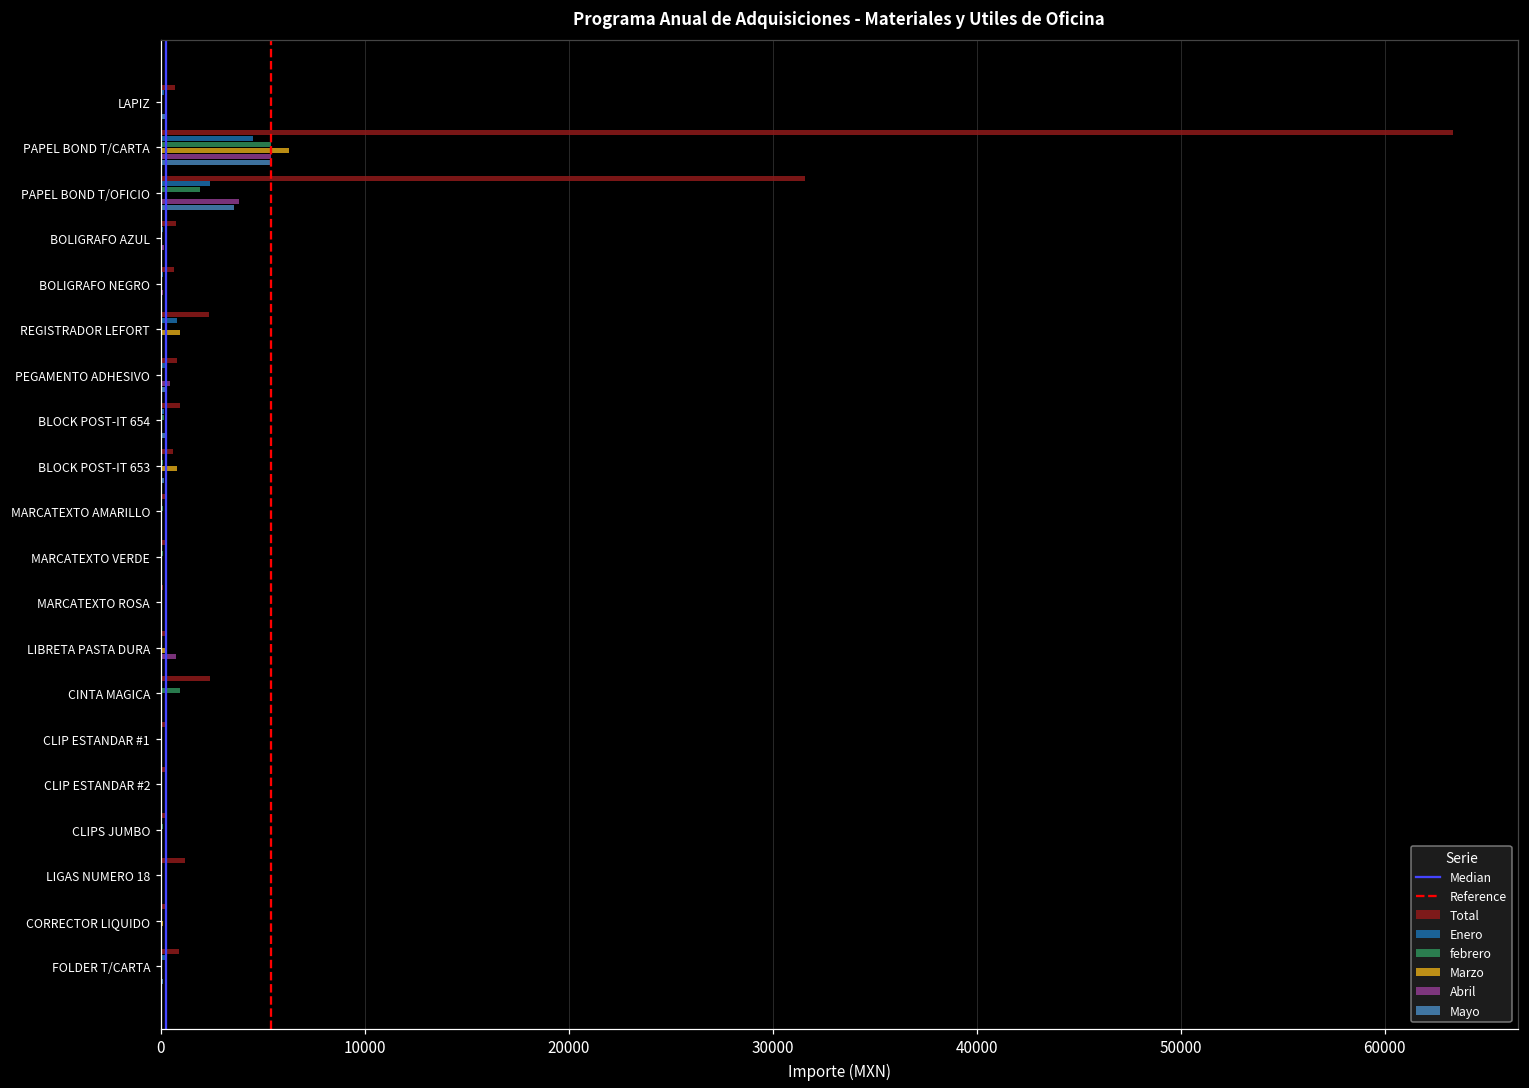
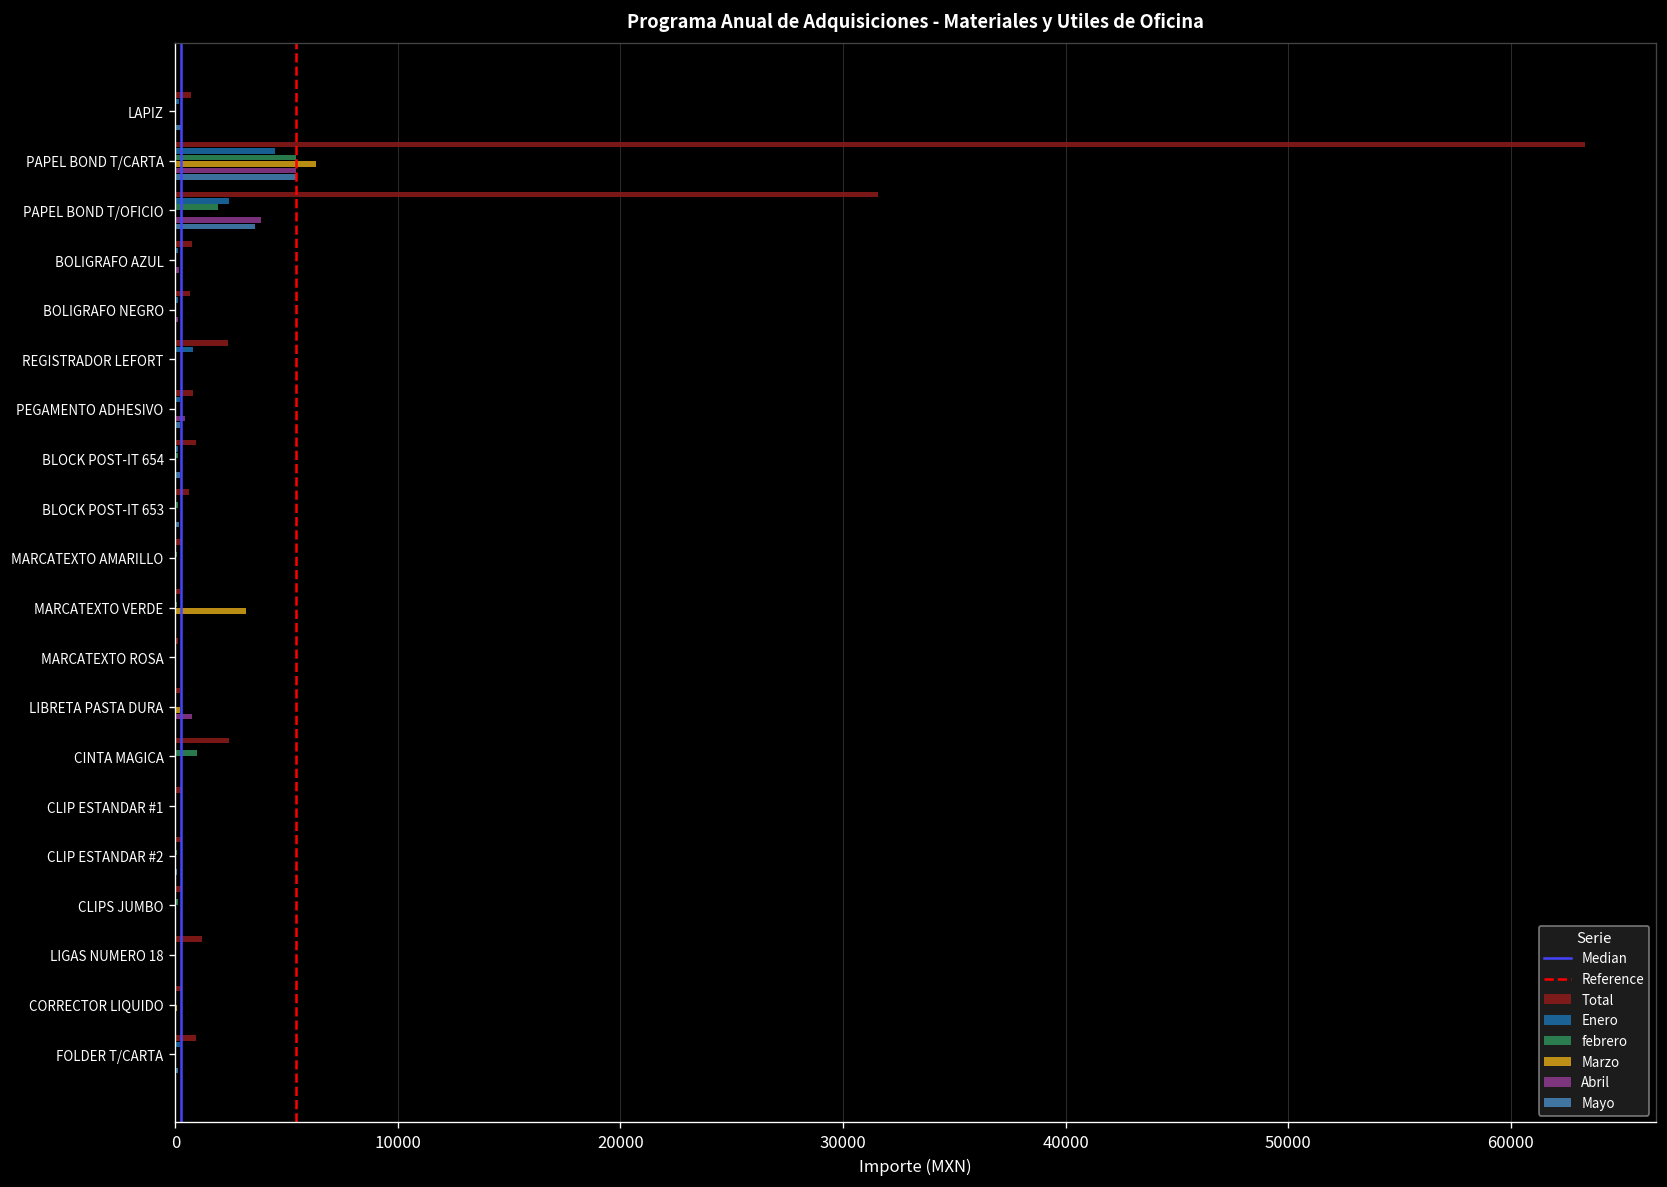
  {
    "Total": {
      "LAPIZ": 700,
      "PAPEL BOND T/CARTA": 63400,
      "PAPEL BOND T/OFICIO": 31600,
      "BOLIGRAFO AZUL": 800,
      "BOLIGRAFO NEGRO": 700,
      "REGISTRADOR LEFORT": 2400,
      "PEGAMENTO ADHESIVO": 800,
      "BLOCK POST-IT 654": 900,
      "BLOCK POST-IT 653": 600,
      "MARCATEXTO AMARILLO": 300,
      "MARCATEXTO VERDE": 200,
      "MARCATEXTO ROSA": 100,
      "LIBRETA PASTA DURA": 200,
      "CINTA MAGICA": 2400,
      "CLIP ESTANDAR #1": 300,
      "CLIP ESTANDAR #2": 300,
      "CLIPS JUMBO": 300,
      "LIGAS NUMERO 18": 1200,
      "CORRECTOR LIQUIDO": 300,
      "FOLDER T/CARTA": 900
    },
    "febrero": {
      "LAPIZ": 0,
      "PAPEL BOND T/CARTA": 5400,
      "PAPEL BOND T/OFICIO": 1900,
      "BOLIGRAFO AZUL": 0,
      "BOLIGRAFO NEGRO": 0,
      "REGISTRADOR LEFORT": 0,
      "PEGAMENTO ADHESIVO": 0,
      "BLOCK POST-IT 654": 100,
      "LIBRETA PASTA DURA": 0,
      "CINTA MAGICA": 1000,
      "CLIPS JUMBO": 100,
      "LIGAS NUMERO 18": 0,
      "CORRECTOR LIQUIDO": 0,
      "FOLDER T/CARTA": 0
    },
    "Marzo": {
      "LAPIZ": 0,
      "PAPEL BOND T/CARTA": 6300,
      "PAPEL BOND T/OFICIO": 0,
      "BOLIGRAFO AZUL": 0,
      "BOLIGRAFO NEGRO": 0,
-     "REGISTRADOR LEFORT": 900,
+     "REGISTRADOR LEFORT": 0,
      "PEGAMENTO ADHESIVO": 0,
      "BLOCK POST-IT 654": 0,
-     "BLOCK POST-IT 653": 800,
+     "BLOCK POST-IT 653": 0,
      "MARCATEXTO AMARILLO": 0,
-     "MARCATEXTO VERDE": 0,
+     "MARCATEXTO VERDE": 3200,
      "MARCATEXTO ROSA": 0,
      "LIBRETA PASTA DURA": 200,
      "CINTA MAGICA": 0,
      "CLIP ESTANDAR #1": 0,
      "CLIP ESTANDAR #2": 0,
      "CLIPS JUMBO": 0,
      "LIGAS NUMERO 18": 0,
      "FOLDER T/CARTA": 0
    },
    "Abril": {
      "LAPIZ": 0,
      "PAPEL BOND T/CARTA": 5400,
      "PAPEL BOND T/OFICIO": 3800,
      "BOLIGRAFO AZUL": 200,
      "REGISTRADOR LEFORT": 0,
      "PEGAMENTO ADHESIVO": 400,
      "BLOCK POST-IT 654": 0,
      "BLOCK POST-IT 653": 0,
      "MARCATEXTO AMARILLO": 0,
      "MARCATEXTO VERDE": 0,
      "MARCATEXTO ROSA": 0,
      "LIBRETA PASTA DURA": 700,
      "CINTA MAGICA": 0,
      "CLIP ESTANDAR #1": 0,
      "CLIPS JUMBO": 0,
      "LIGAS NUMERO 18": 0,
      "CORRECTOR LIQUIDO": 0,
      "FOLDER T/CARTA": 0
    }
  }
